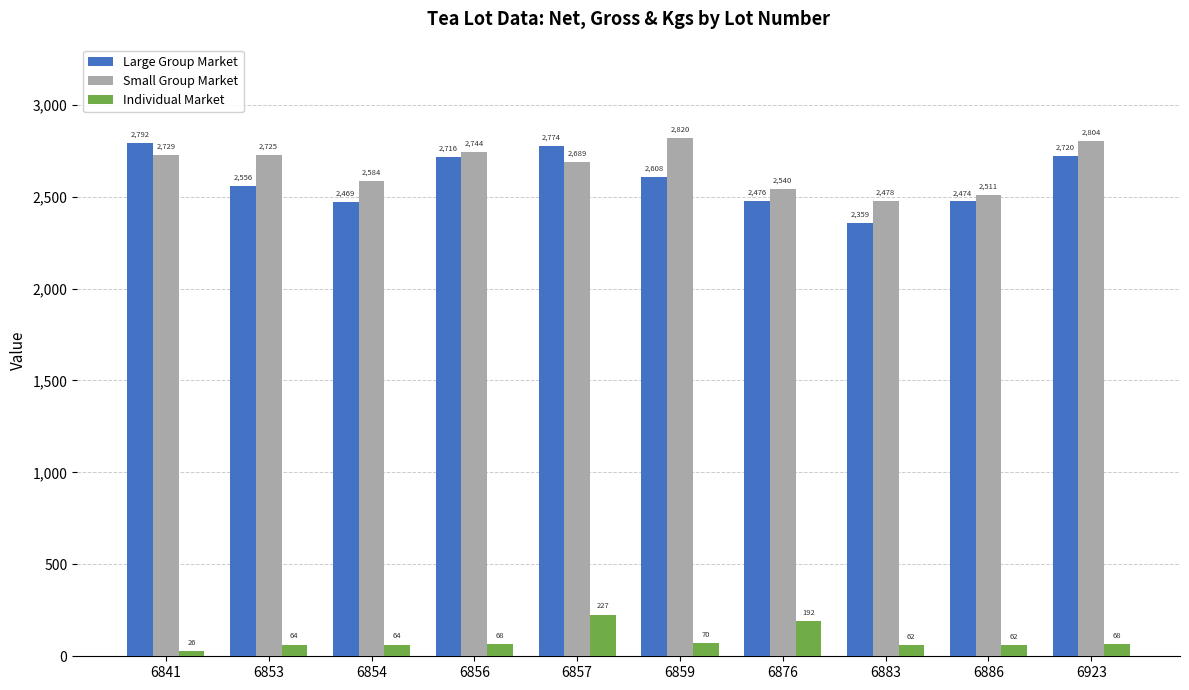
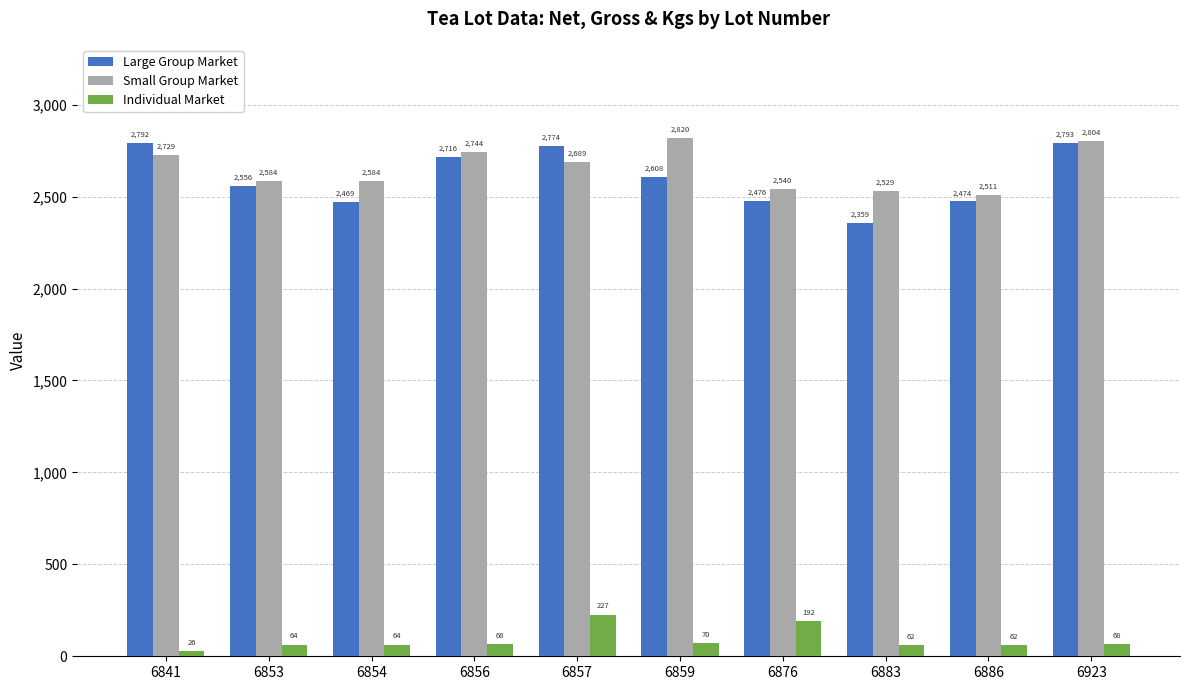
  {
    "Large Group Market": {
      "6841": "2,792",
      "6853": "2,556",
      "6854": "2,469",
      "6856": "2,716",
      "6857": "2,774",
      "6859": "2,608",
      "6876": "2,476",
      "6883": "2,359",
      "6886": "2,474",
-     "6923": "2,720"
+     "6923": "2,793"
    },
    "Small Group Market": {
      "6841": "2,729",
-     "6853": "2,725",
+     "6853": "2,584",
      "6854": "2,584",
      "6856": "2,744",
      "6857": "2,689",
      "6859": "2,820",
      "6876": "2,540",
-     "6883": "2,478",
+     "6883": "2,529",
      "6886": "2,511",
      "6923": "2,804"
    },
    "Individual Market": {
      "6841": "26",
      "6853": "64",
      "6854": "64",
      "6856": "68",
      "6857": "227",
      "6859": "70",
      "6876": "192",
      "6883": "62",
      "6886": "62",
      "6923": "68"
    }
  }
